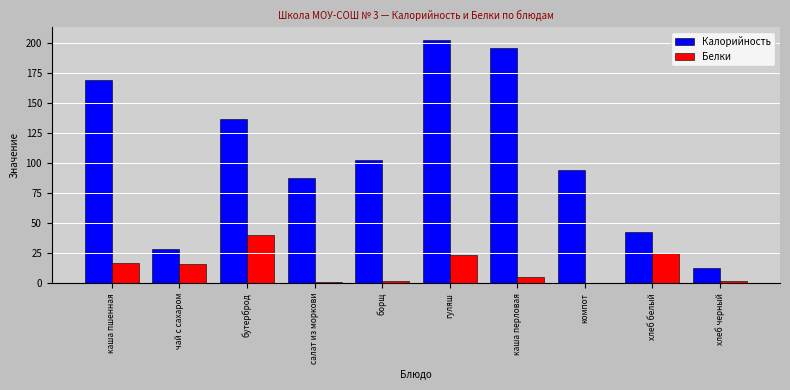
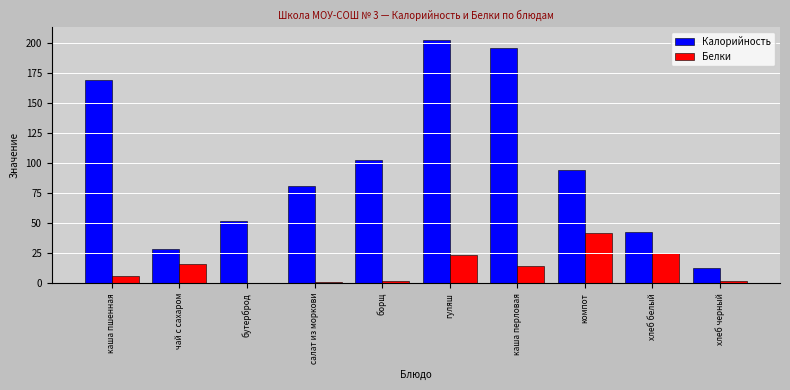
  {
    "Калорийность": {
      "каша пшенная": 169,
      "чай с сахаром": 28,
-     "бутерброд": 137,
-     "салат из моркови": 88,
+     "бутерброд": 52,
+     "салат из моркови": 81,
      "борщ": 103,
      "гуляш": 203,
      "каша перловая": 196,
      "компот": 94,
      "хлеб белый": 43,
      "хлеб черный": 13
    },
    "Белки": {
-     "каша пшенная": 17,
+     "каша пшенная": 6,
      "чай с сахаром": 16,
-     "бутерброд": 40,
+     "бутерброд": 0,
      "гуляш": 24,
-     "каша перловая": 5,
-     "компот": 0,
+     "каша перловая": 15,
+     "компот": 42,
      "хлеб белый": 25
    }
  }
